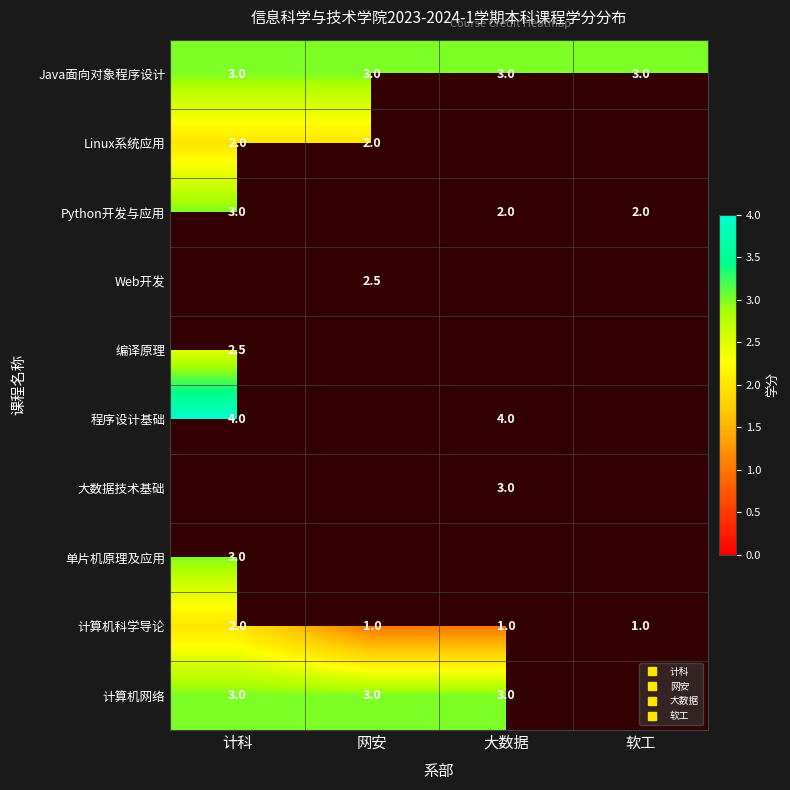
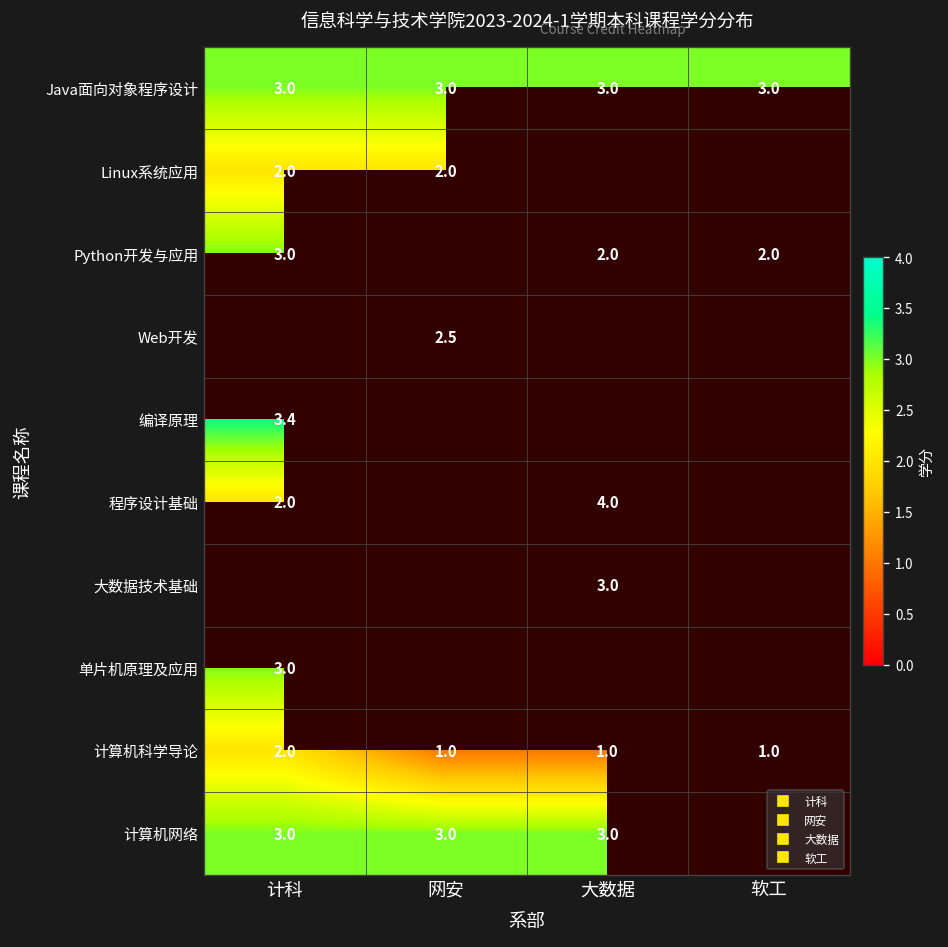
  {
    "Java面向对象程序设计": {
      "计科": 3.0,
      "网安": 3.0,
      "大数据": 3.0,
      "软工": 3.0
    },
    "Linux系统应用": {
      "计科": 2.0,
      "网安": 2.0
    },
    "Python开发与应用": {
      "计科": 3.0,
      "大数据": 2.0,
      "软工": 2.0
    },
    "Web开发": {
      "网安": 2.5
    },
    "编译原理": {
-     "计科": 2.5
+     "计科": 3.4
    },
    "程序设计基础": {
-     "计科": 4.0,
+     "计科": 2.0,
      "大数据": 4.0
    },
    "大数据技术基础": {
      "大数据": 3.0
    },
    "单片机原理及应用": {
      "计科": 3.0
    },
    "计算机科学导论": {
      "计科": 2.0,
      "网安": 1.0,
      "大数据": 1.0,
      "软工": 1.0
    },
    "计算机网络": {
      "计科": 3.0,
      "网安": 3.0,
      "大数据": 3.0
    }
  }
